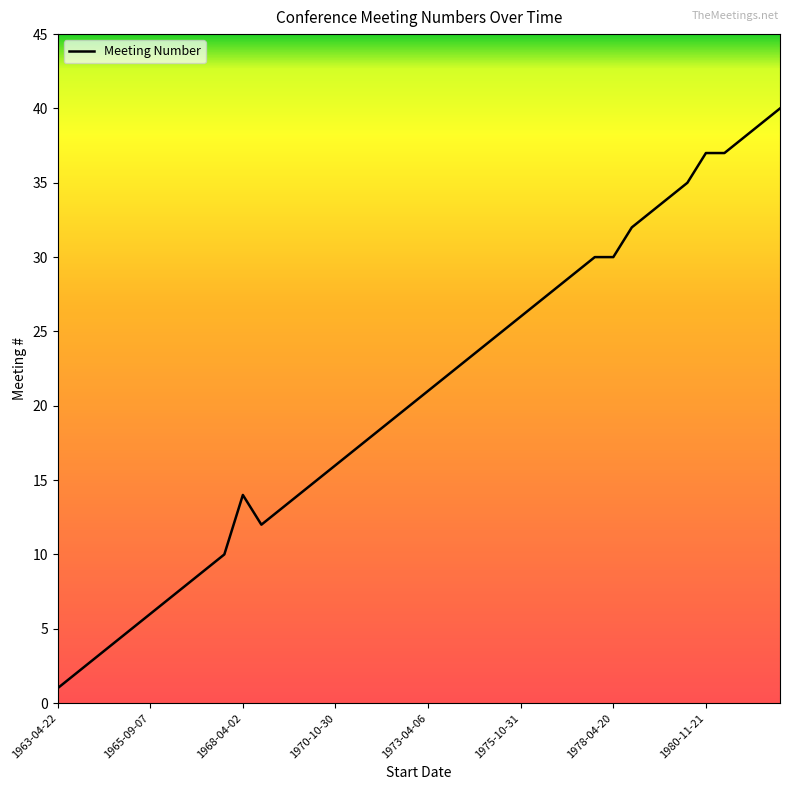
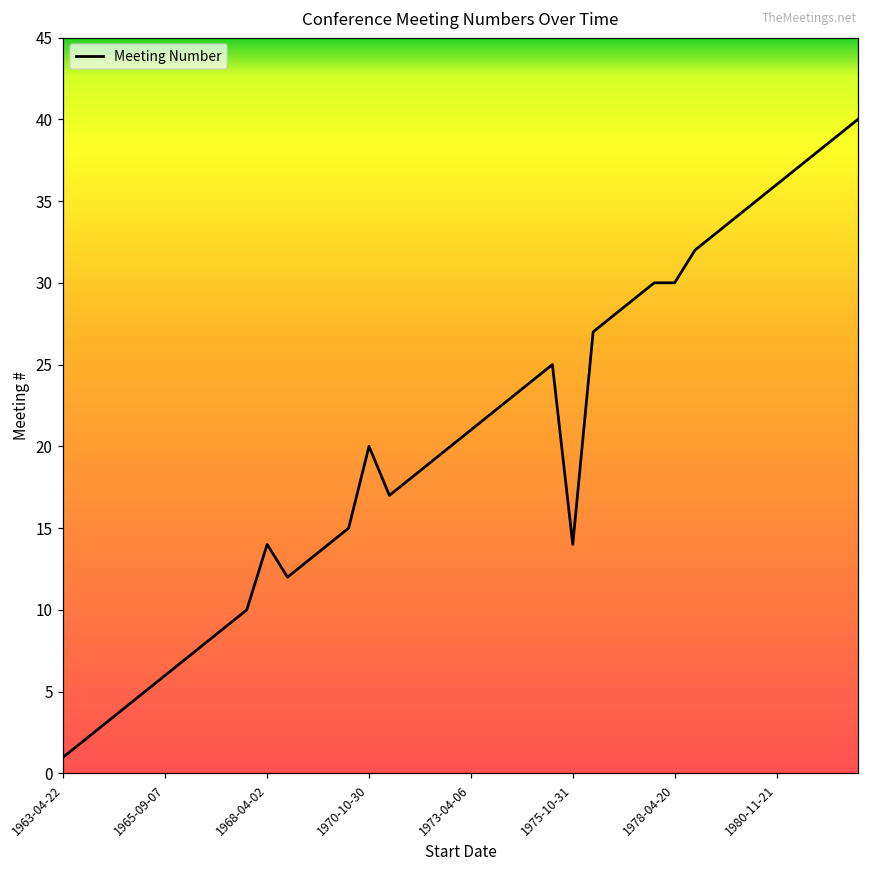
  {
    "1963-04-22": 1,
    "1965-09-07": 6,
    "1968-04-02": 14,
-   "1970-10-30": 16,
+   "1970-10-30": 20,
    "1973-04-06": 21,
-   "1975-10-31": 26,
+   "1975-10-31": 14,
    "1978-04-20": 30,
-   "1980-11-21": 37
+   "1980-11-21": 36
  }
